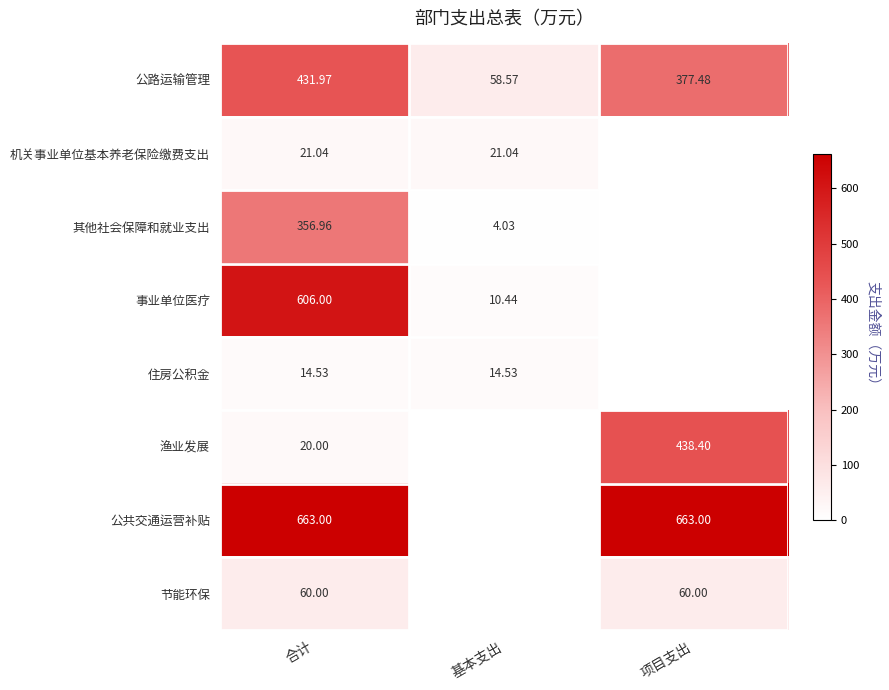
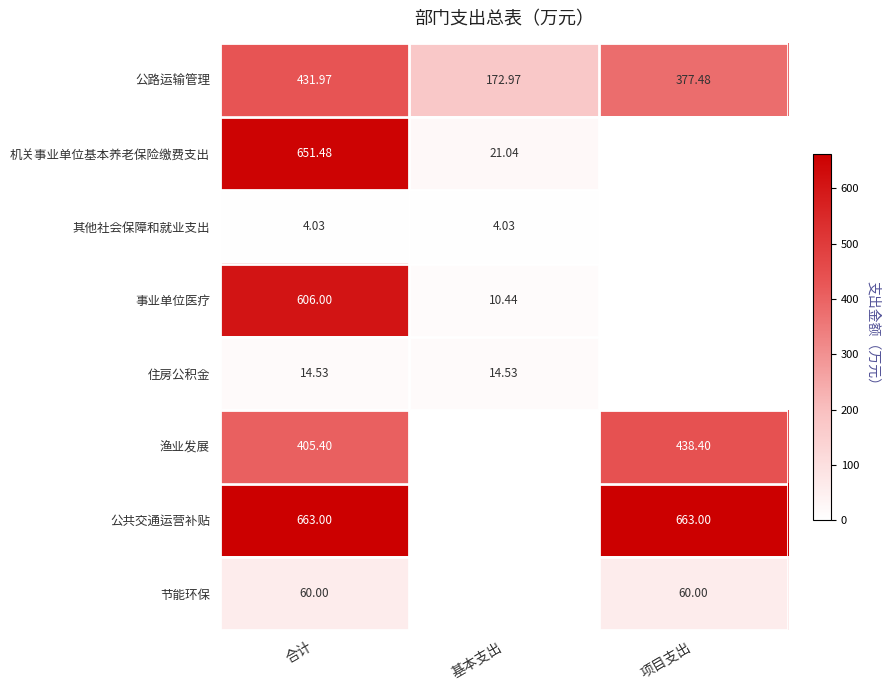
  {
    "公路运输管理": {
      "合计": 431.97,
-     "基本支出": 58.57,
+     "基本支出": 172.97,
      "项目支出": 377.48
    },
    "机关事业单位基本养老保险缴费支出": {
-     "合计": 21.04,
+     "合计": 651.48,
      "基本支出": 21.04
    },
    "其他社会保障和就业支出": {
-     "合计": 356.96,
+     "合计": 4.03,
      "基本支出": 4.03
    },
    "事业单位医疗": {
      "合计": 606.00,
      "基本支出": 10.44
    },
    "住房公积金": {
      "合计": 14.53,
      "基本支出": 14.53
    },
    "渔业发展": {
-     "合计": 20.00,
+     "合计": 405.40,
      "项目支出": 438.40
    },
    "公共交通运营补贴": {
      "合计": 663.00,
      "项目支出": 663.00
    },
    "节能环保": {
      "合计": 60.00,
      "项目支出": 60.00
    }
  }
